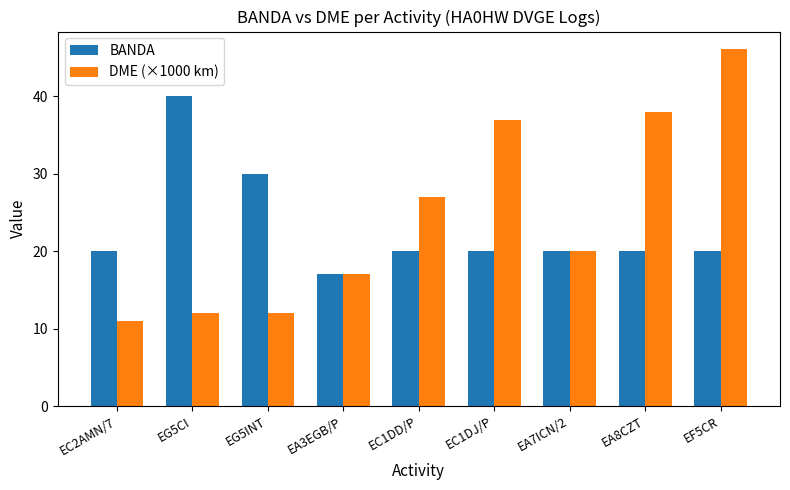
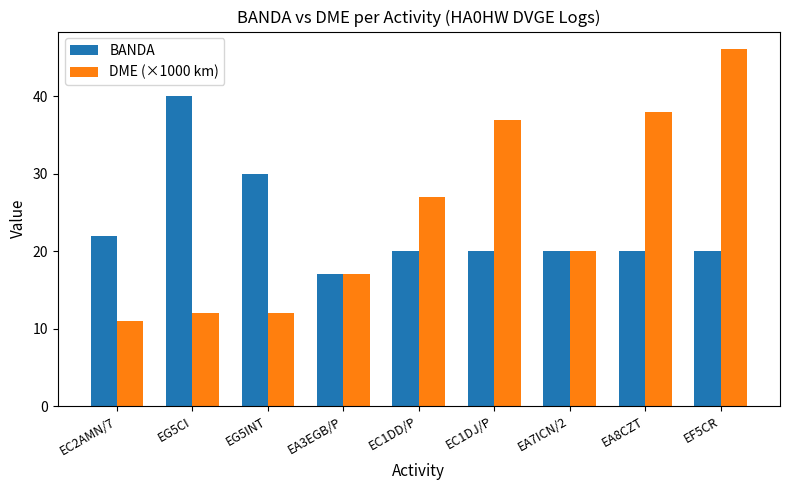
  {
    "BANDA": {
-     "EC2AMN/7": 20,
+     "EC2AMN/7": 22,
      "EG5CI": 40,
      "EG5INT": 30,
      "EA3EGB/P": 17,
      "EC1DD/P": 20,
      "EC1DJ/P": 20,
      "EA7ICN/2": 20,
      "EA8CZT": 20,
      "EF5CR": 20
    },
    "DME (×1000 km)": {
      "EC2AMN/7": 11,
      "EG5CI": 12,
      "EG5INT": 12,
      "EA3EGB/P": 17,
      "EC1DD/P": 27,
      "EC1DJ/P": 37,
      "EA7ICN/2": 20,
      "EA8CZT": 38,
      "EF5CR": 46
    }
  }
